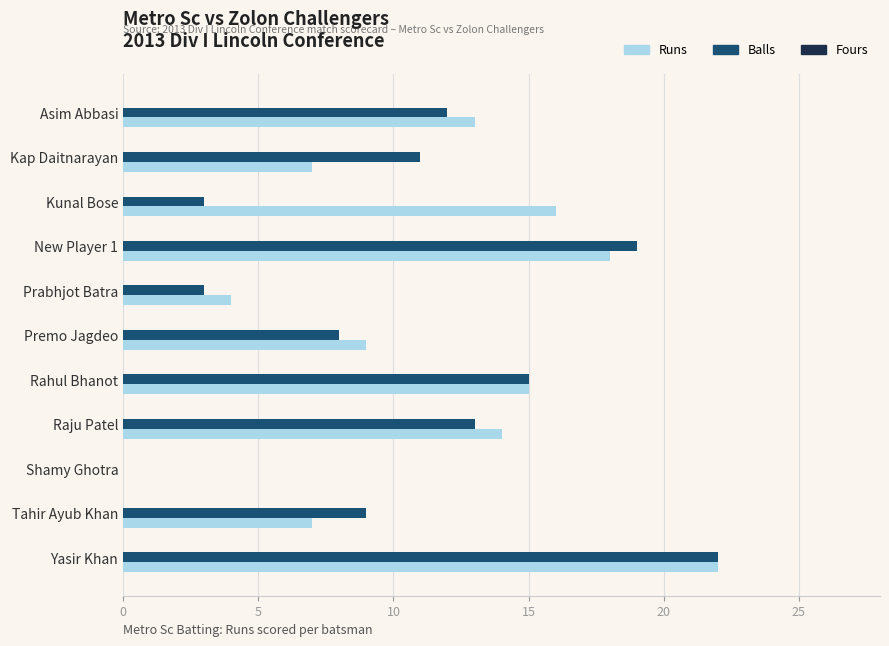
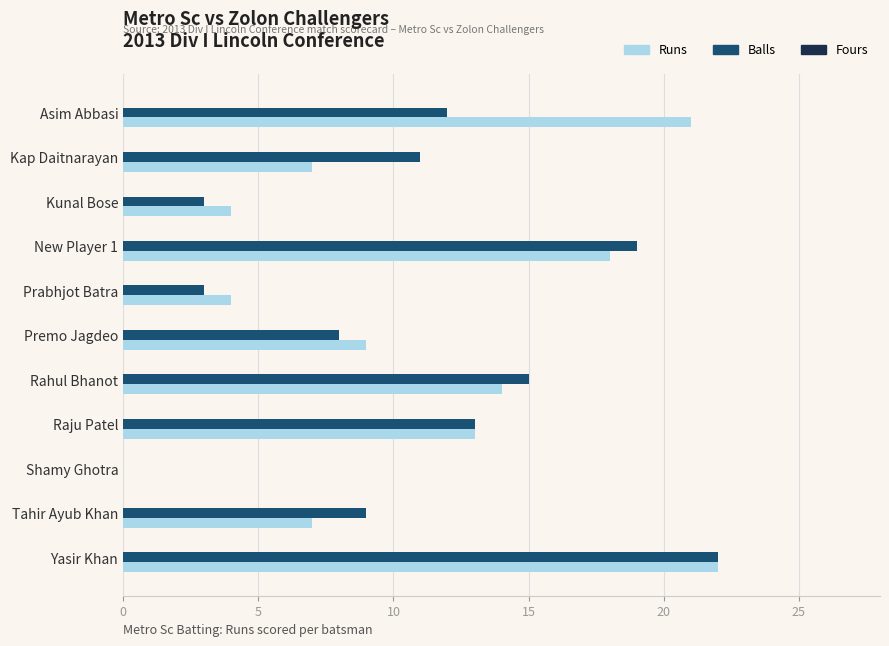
  {
    "Runs": {
-     "Asim Abbasi": 13,
+     "Asim Abbasi": 21,
      "Kap Daitnarayan": 7,
-     "Kunal Bose": 16,
+     "Kunal Bose": 4,
      "New Player 1": 18,
      "Prabhjot Batra": 4,
      "Premo Jagdeo": 9,
-     "Rahul Bhanot": 15,
-     "Raju Patel": 14,
+     "Rahul Bhanot": 14,
+     "Raju Patel": 13,
      "Shamy Ghotra": 0,
      "Tahir Ayub Khan": 7,
      "Yasir Khan": 22
    }
  }
